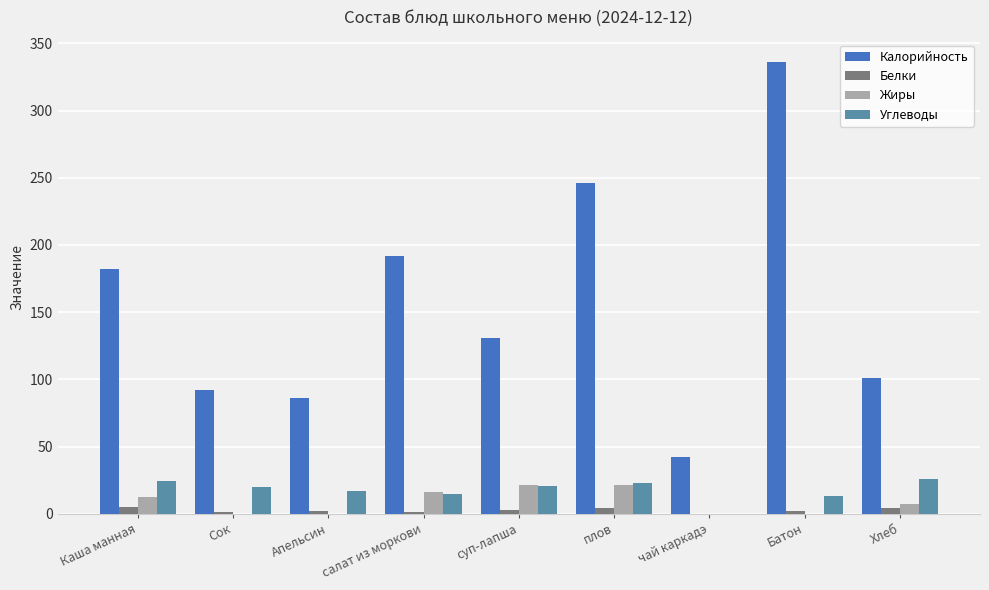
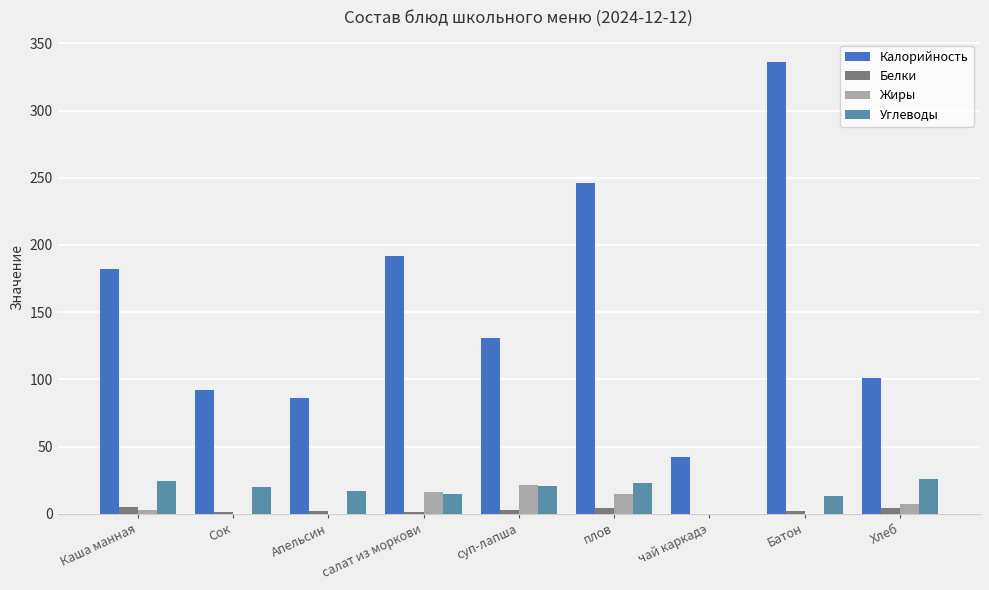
  {
    "Жиры": {
-     "Каша манная": 12,
+     "Каша манная": 3,
      "Сок": 0,
      "Апельсин": 0,
      "салат из моркови": 16,
      "суп-лапша": 21,
-     "плов": 22,
+     "плов": 15,
      "чай каркадэ": 0,
      "Батон": 0,
      "Хлеб": 8
    }
  }
